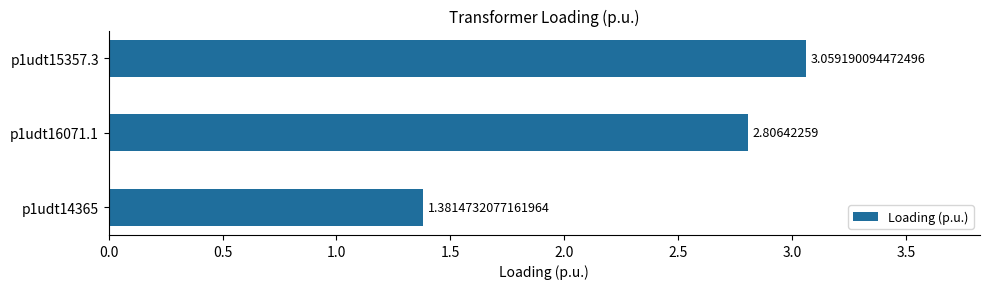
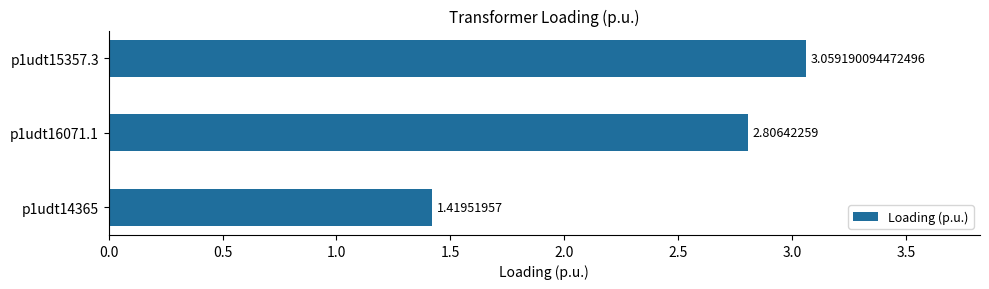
  {
    "p1udt15357.3": 3.059190094472496,
    "p1udt16071.1": 2.80642259,
-   "p1udt14365": 1.3814732077161964
+   "p1udt14365": 1.41951957
  }
